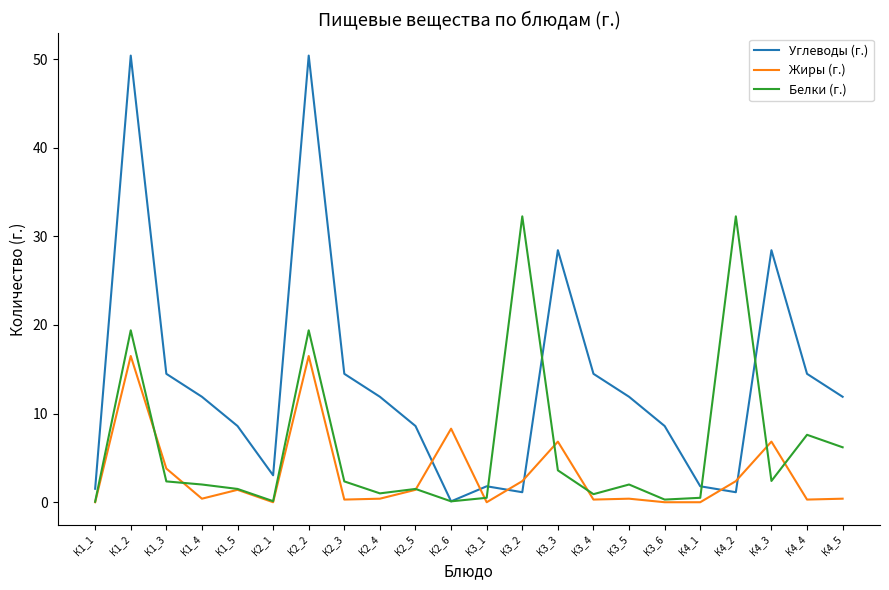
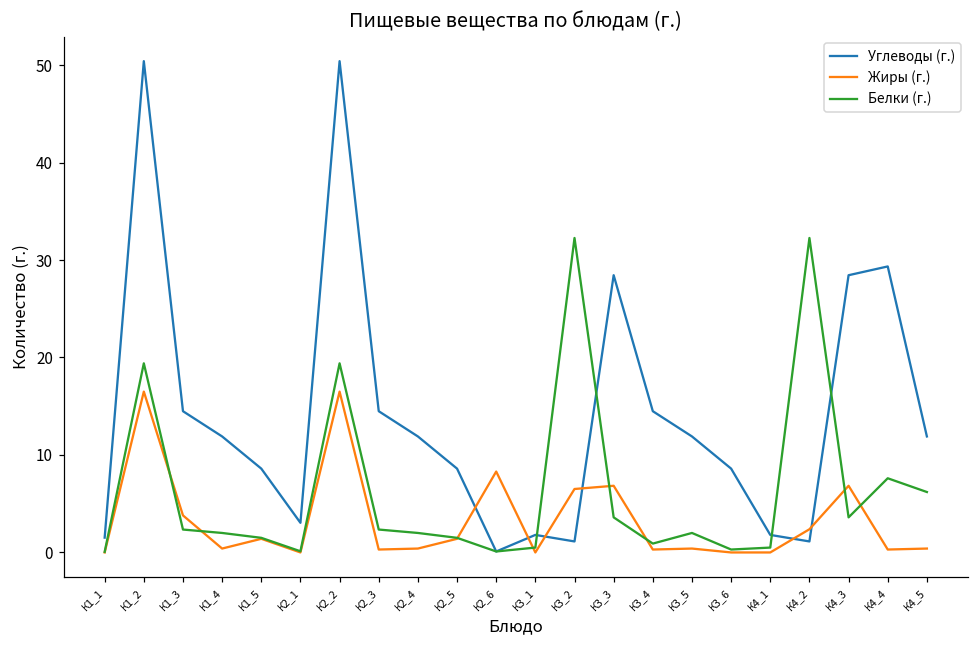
  {
    "Углеводы (г.)": {
      "К1_1": 2,
      "К1_2": 50,
      "К1_3": 14,
      "К1_4": 12,
      "К1_5": 9,
      "К2_1": 3,
      "К2_2": 50,
      "К2_3": 14,
      "К2_4": 12,
      "К2_5": 9,
      "К3_1": 2,
      "К3_2": 1,
      "К3_3": 28,
      "К3_4": 14,
      "К3_5": 12,
      "К3_6": 9,
      "К4_1": 2,
      "К4_2": 1,
      "К4_3": 28,
-     "К4_4": 14,
+     "К4_4": 29,
      "К4_5": 12
    },
    "Жиры (г.)": {
      "К1_2": 17,
      "К1_3": 4,
      "К1_4": 0,
      "К2_2": 17,
      "К2_3": 0,
      "К2_4": 0,
      "К2_6": 8,
      "К3_1": 0,
-     "К3_2": 2,
+     "К3_2": 7,
      "К3_3": 7,
      "К3_4": 0,
      "К3_5": 0,
      "К3_6": 0,
      "К4_1": 0,
      "К4_2": 2,
      "К4_3": 7,
      "К4_4": 0,
      "К4_5": 0
    },
    "Белки (г.)": {
      "К1_2": 19,
      "К1_3": 2,
      "К1_4": 2,
      "К2_2": 19,
      "К2_3": 2,
-     "К2_4": 1,
+     "К2_4": 2,
      "К3_1": 1,
      "К3_2": 32,
      "К3_3": 4,
      "К3_4": 1,
      "К3_5": 2,
      "К3_6": 0,
      "К4_1": 1,
      "К4_2": 32,
-     "К4_3": 2,
+     "К4_3": 4,
      "К4_4": 8,
      "К4_5": 6
    }
  }
